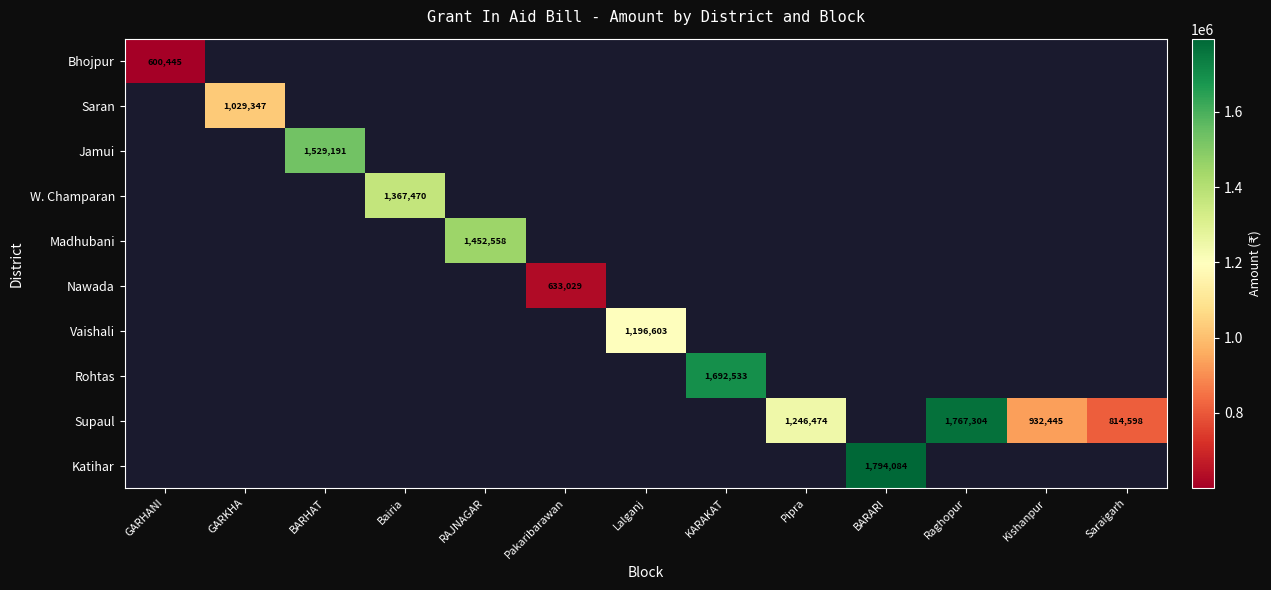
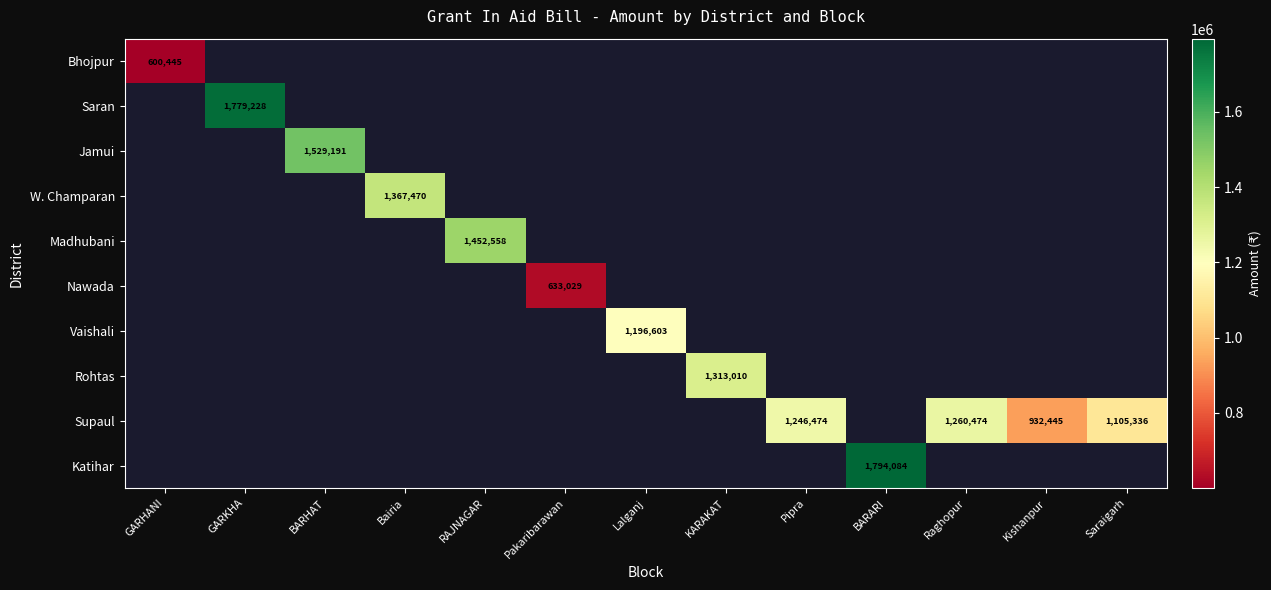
  {
    "Bhojpur": {
      "GARHANI": "600,445"
    },
    "Saran": {
-     "GARKHA": "1,029,347"
+     "GARKHA": "1,779,228"
    },
    "Jamui": {
      "BARHAT": "1,529,191"
    },
    "W. Champaran": {
      "Bairia": "1,367,470"
    },
    "Madhubani": {
      "RAJNAGAR": "1,452,558"
    },
    "Nawada": {
      "Pakaribarawan": "633,029"
    },
    "Vaishali": {
      "Lalganj": "1,196,603"
    },
    "Rohtas": {
-     "KARAKAT": "1,692,533"
+     "KARAKAT": "1,313,010"
    },
    "Supaul": {
      "Pipra": "1,246,474",
-     "Raghopur": "1,767,304",
+     "Raghopur": "1,260,474",
      "Kishanpur": "932,445",
-     "Saraigarh": "814,598"
+     "Saraigarh": "1,105,336"
    },
    "Katihar": {
      "BARARI": "1,794,084"
    }
  }
